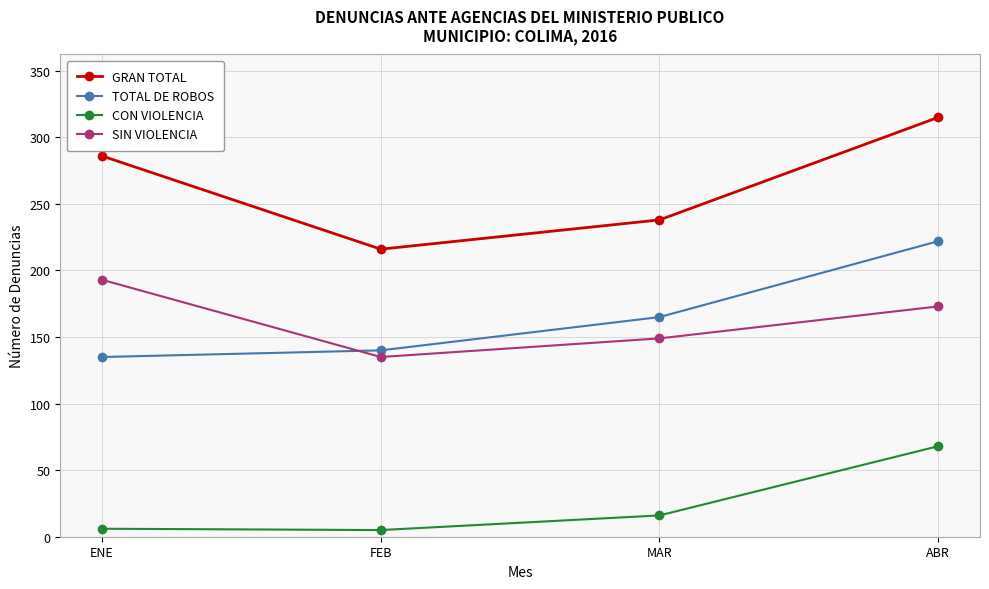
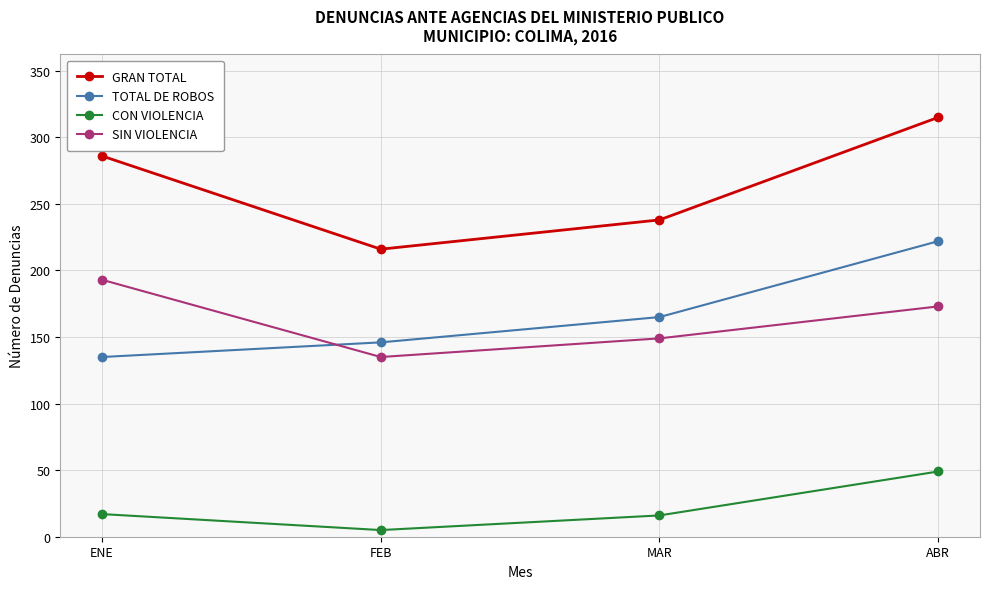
  {
    "GRAN TOTAL": {
      "ENE": 286,
      "FEB": 216,
      "MAR": 238,
      "ABR": 315
    },
    "TOTAL DE ROBOS": {
      "ENE": 135,
-     "FEB": 140,
+     "FEB": 146,
      "MAR": 165,
      "ABR": 222
    },
    "CON VIOLENCIA": {
-     "ENE": 6,
+     "ENE": 17,
      "FEB": 5,
      "MAR": 16,
-     "ABR": 68
+     "ABR": 49
    },
    "SIN VIOLENCIA": {
      "ENE": 193,
      "FEB": 135,
      "MAR": 149,
      "ABR": 173
    }
  }
